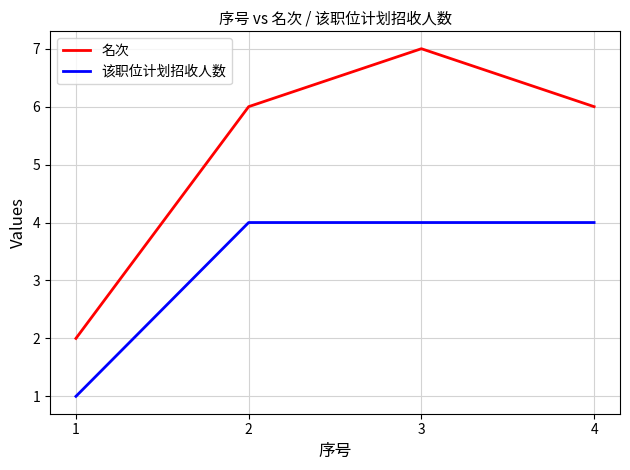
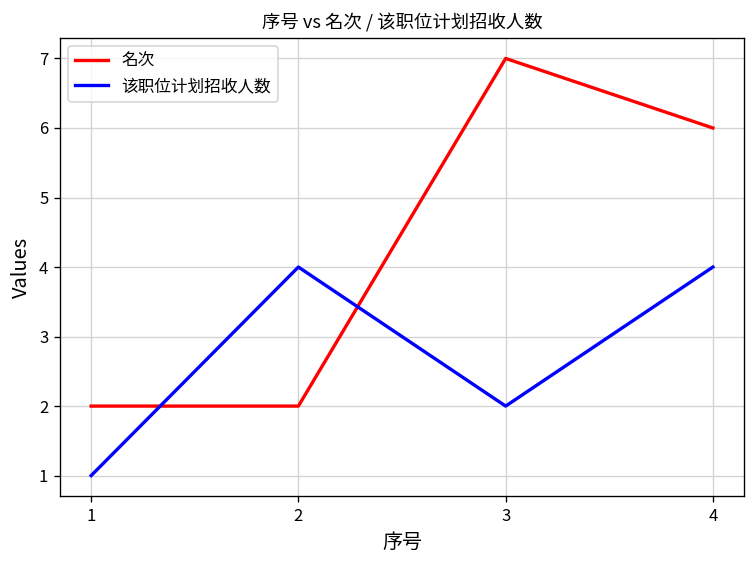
  {
    "名次": {
      "1": 2,
-     "2": 6,
+     "2": 2,
      "3": 7,
      "4": 6
    },
    "该职位计划招收人数": {
      "1": 1,
      "2": 4,
-     "3": 4,
+     "3": 2,
      "4": 4
    }
  }
